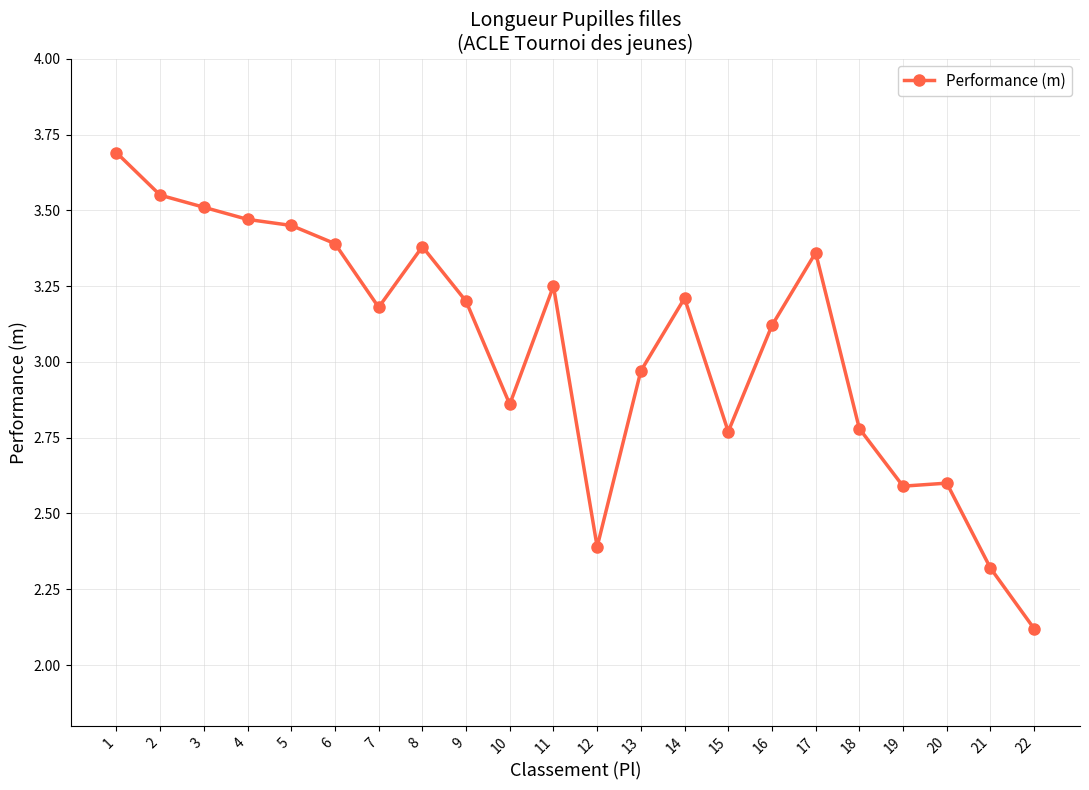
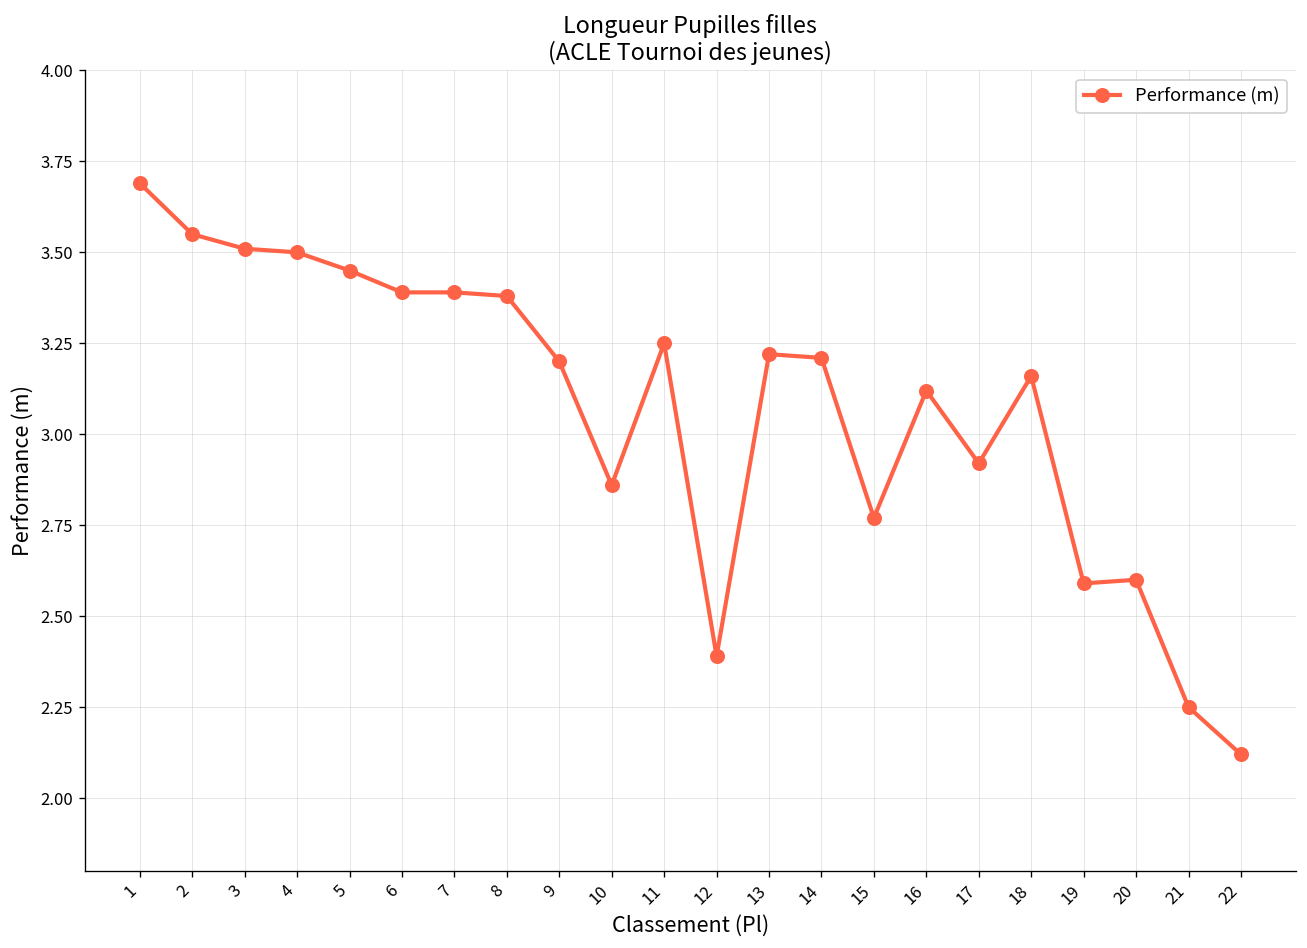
  {
    "1": 3.69,
    "2": 3.55,
    "3": 3.51,
-   "4": 3.47,
+   "4": 3.50,
    "5": 3.45,
    "6": 3.39,
-   "7": 3.18,
+   "7": 3.39,
    "8": 3.38,
    "9": 3.20,
    "10": 2.86,
    "11": 3.25,
    "12": 2.39,
-   "13": 2.97,
+   "13": 3.22,
    "14": 3.21,
    "15": 2.77,
    "16": 3.12,
-   "17": 3.36,
-   "18": 2.78,
+   "17": 2.92,
+   "18": 3.16,
    "19": 2.59,
    "20": 2.60,
-   "21": 2.32,
+   "21": 2.25,
    "22": 2.12
  }
